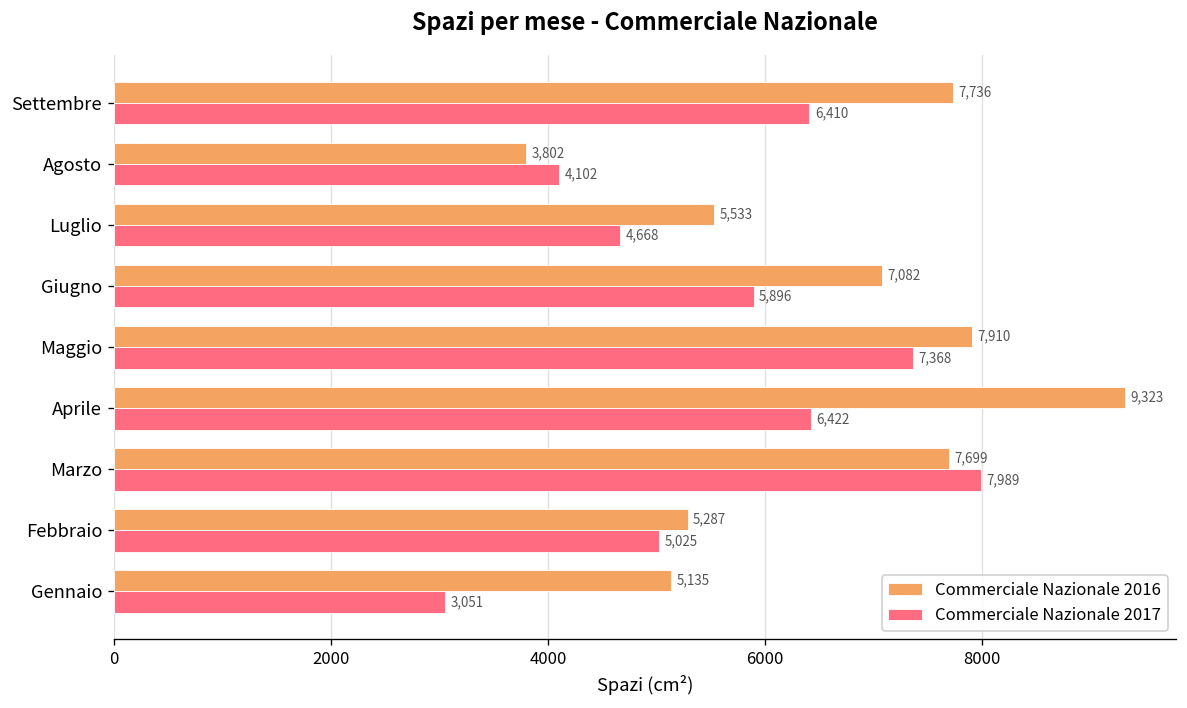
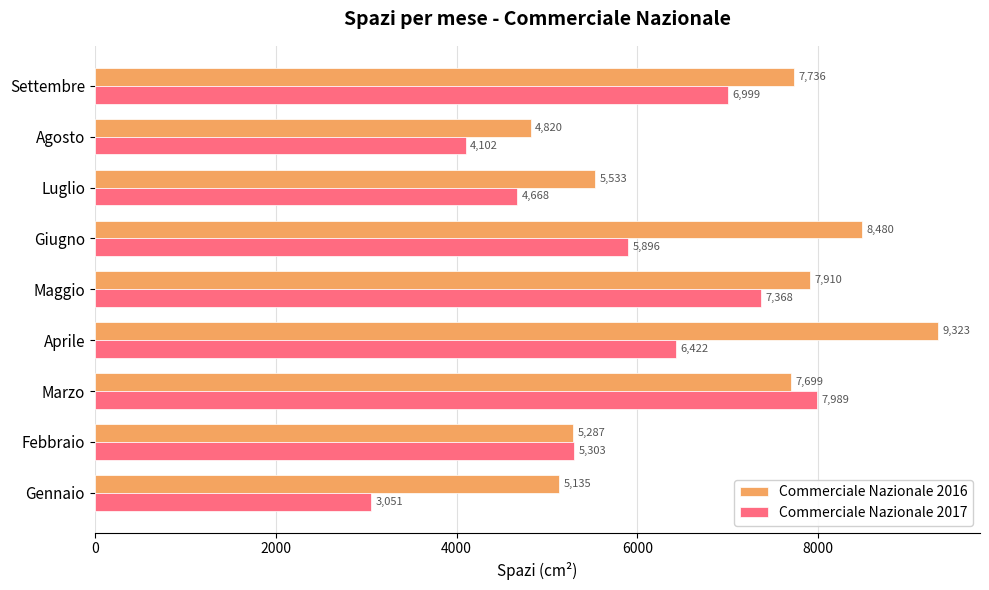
  {
    "Commerciale Nazionale 2016": {
      "Settembre": "7,736",
-     "Agosto": "3,802",
+     "Agosto": "4,820",
      "Luglio": "5,533",
-     "Giugno": "7,082",
+     "Giugno": "8,480",
      "Maggio": "7,910",
      "Aprile": "9,323",
      "Marzo": "7,699",
      "Febbraio": "5,287",
      "Gennaio": "5,135"
    },
    "Commerciale Nazionale 2017": {
-     "Settembre": "6,410",
+     "Settembre": "6,999",
      "Agosto": "4,102",
      "Luglio": "4,668",
      "Giugno": "5,896",
      "Maggio": "7,368",
      "Aprile": "6,422",
      "Marzo": "7,989",
-     "Febbraio": "5,025",
+     "Febbraio": "5,303",
      "Gennaio": "3,051"
    }
  }
